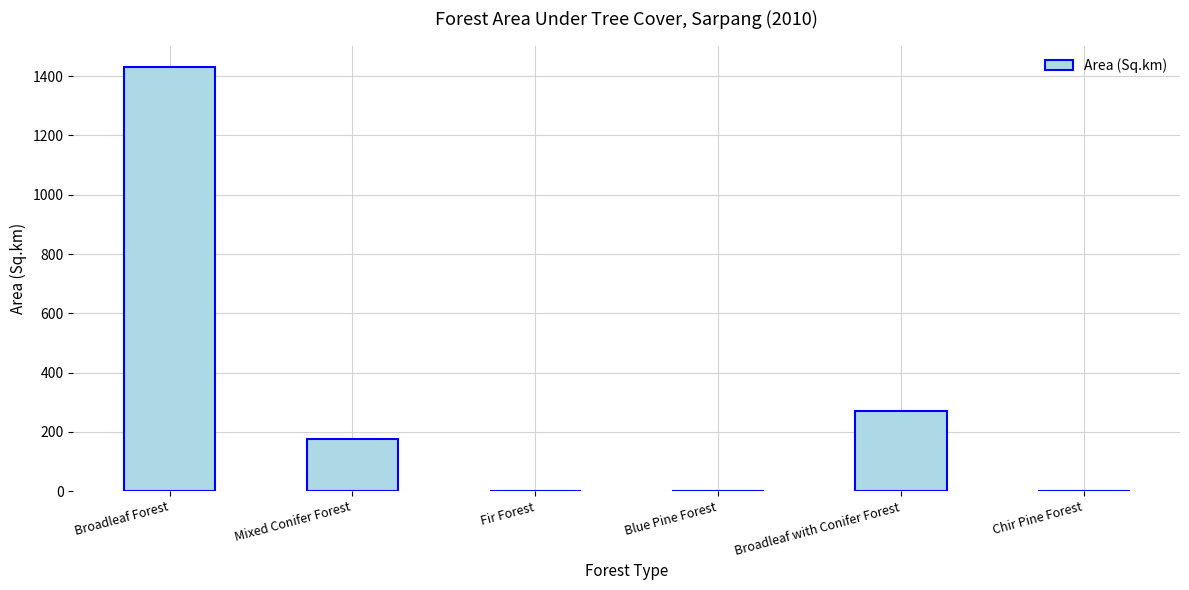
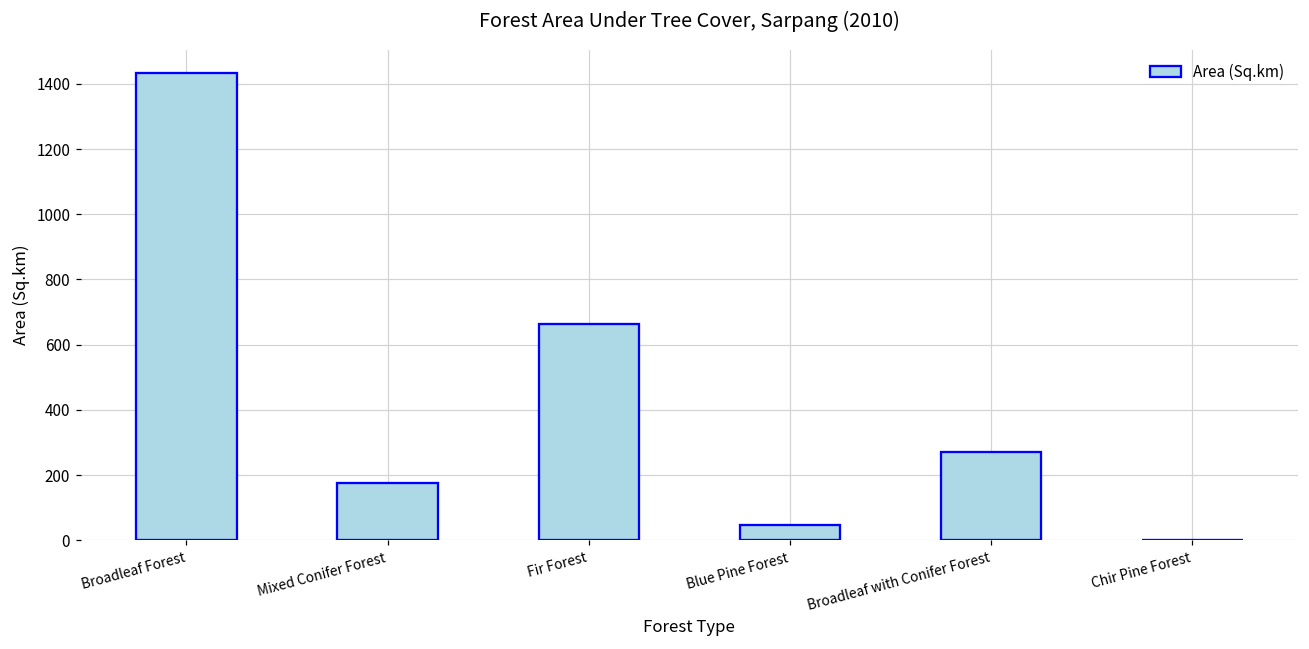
  {
    "Broadleaf Forest": 1430,
    "Mixed Conifer Forest": 180,
-   "Fir Forest": 0,
-   "Blue Pine Forest": 0,
+   "Fir Forest": 660,
+   "Blue Pine Forest": 50,
    "Broadleaf with Conifer Forest": 270,
    "Chir Pine Forest": 0
  }
